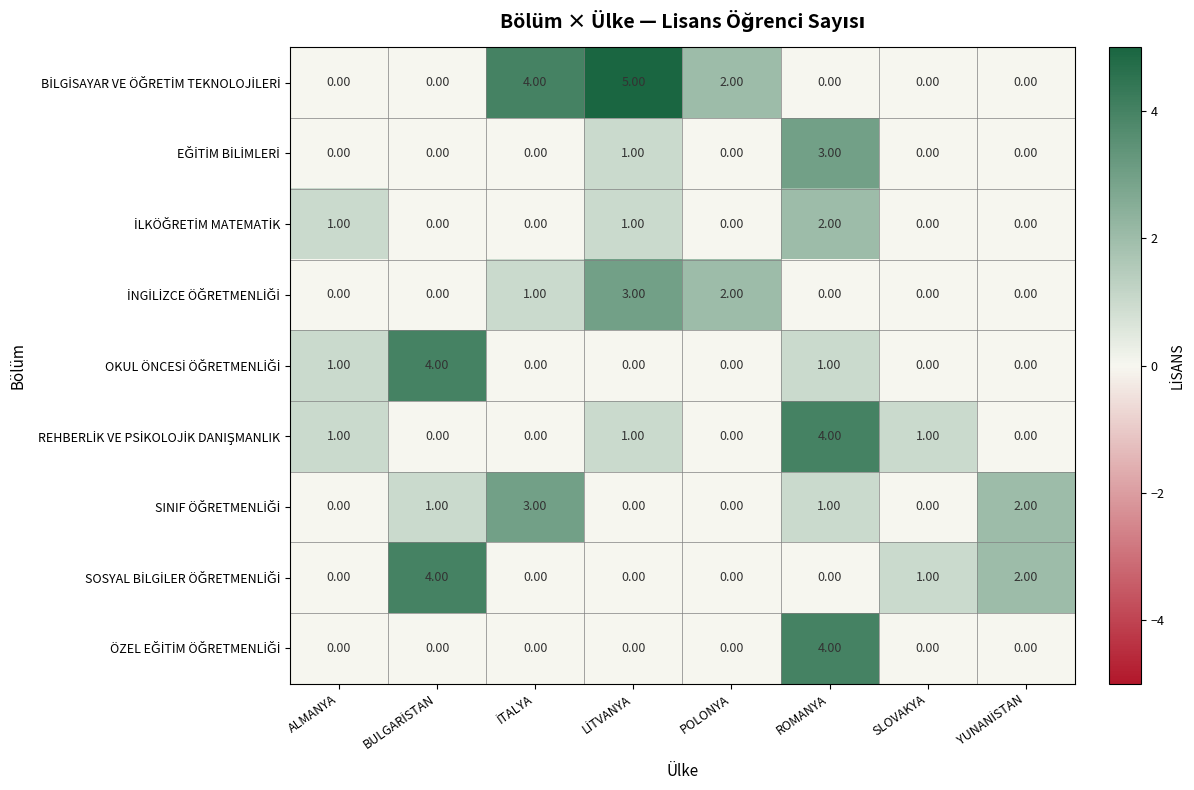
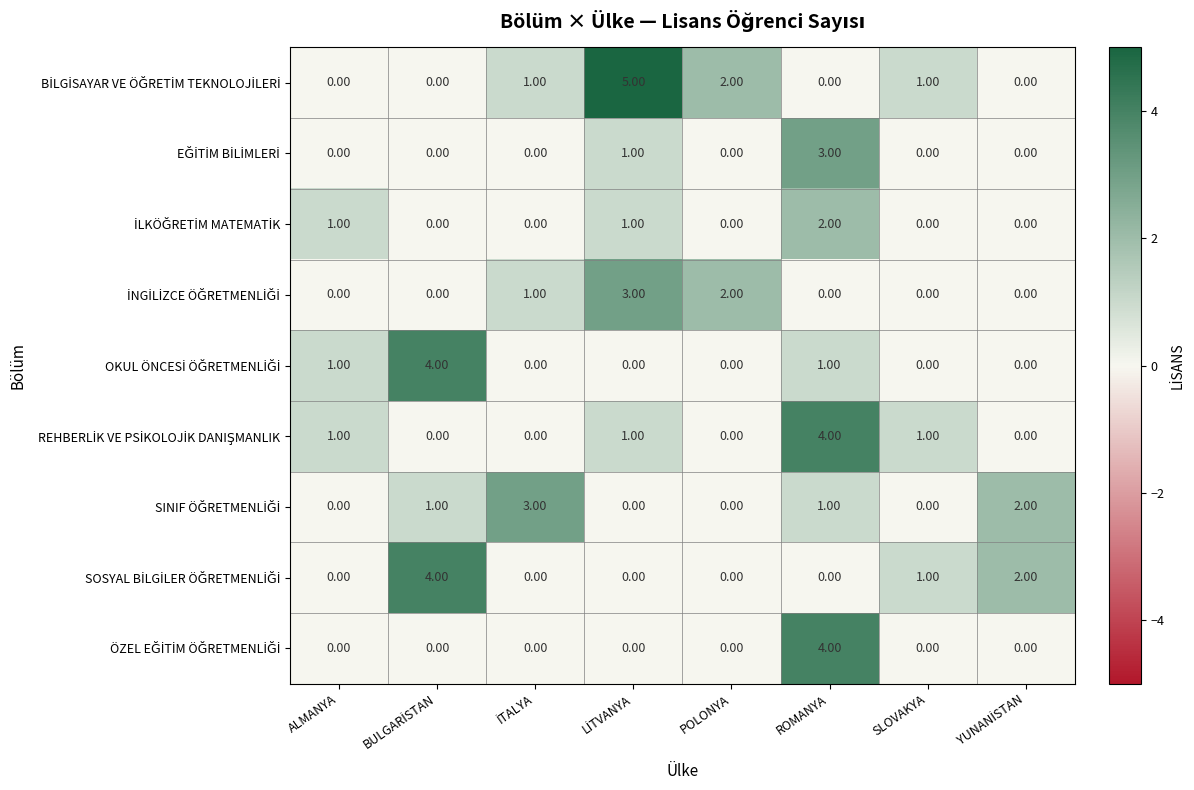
  {
    "BİLGİSAYAR VE ÖĞRETİM TEKNOLOJİLERİ": {
      "ALMANYA": 0.00,
      "BULGARİSTAN": 0.00,
-     "İTALYA": 4.00,
+     "İTALYA": 1.00,
      "LİTVANYA": 5.00,
      "POLONYA": 2.00,
      "ROMANYA": 0.00,
-     "SLOVAKYA": 0.00,
+     "SLOVAKYA": 1.00,
      "YUNANİSTAN": 0.00
    },
    "EĞİTİM BİLİMLERİ": {
      "ALMANYA": 0.00,
      "BULGARİSTAN": 0.00,
      "İTALYA": 0.00,
      "LİTVANYA": 1.00,
      "POLONYA": 0.00,
      "ROMANYA": 3.00,
      "SLOVAKYA": 0.00,
      "YUNANİSTAN": 0.00
    },
    "İLKÖĞRETİM MATEMATİK": {
      "ALMANYA": 1.00,
      "BULGARİSTAN": 0.00,
      "İTALYA": 0.00,
      "LİTVANYA": 1.00,
      "POLONYA": 0.00,
      "ROMANYA": 2.00,
      "SLOVAKYA": 0.00,
      "YUNANİSTAN": 0.00
    },
    "İNGİLİZCE ÖĞRETMENLİĞİ": {
      "ALMANYA": 0.00,
      "BULGARİSTAN": 0.00,
      "İTALYA": 1.00,
      "LİTVANYA": 3.00,
      "POLONYA": 2.00,
      "ROMANYA": 0.00,
      "SLOVAKYA": 0.00,
      "YUNANİSTAN": 0.00
    },
    "OKUL ÖNCESİ ÖĞRETMENLİĞİ": {
      "ALMANYA": 1.00,
      "BULGARİSTAN": 4.00,
      "İTALYA": 0.00,
      "LİTVANYA": 0.00,
      "POLONYA": 0.00,
      "ROMANYA": 1.00,
      "SLOVAKYA": 0.00,
      "YUNANİSTAN": 0.00
    },
    "REHBERLİK VE PSİKOLOJİK DANIŞMANLIK": {
      "ALMANYA": 1.00,
      "BULGARİSTAN": 0.00,
      "İTALYA": 0.00,
      "LİTVANYA": 1.00,
      "POLONYA": 0.00,
      "ROMANYA": 4.00,
      "SLOVAKYA": 1.00,
      "YUNANİSTAN": 0.00
    },
    "SINIF ÖĞRETMENLİĞİ": {
      "ALMANYA": 0.00,
      "BULGARİSTAN": 1.00,
      "İTALYA": 3.00,
      "LİTVANYA": 0.00,
      "POLONYA": 0.00,
      "ROMANYA": 1.00,
      "SLOVAKYA": 0.00,
      "YUNANİSTAN": 2.00
    },
    "SOSYAL BİLGİLER ÖĞRETMENLİĞİ": {
      "ALMANYA": 0.00,
      "BULGARİSTAN": 4.00,
      "İTALYA": 0.00,
      "LİTVANYA": 0.00,
      "POLONYA": 0.00,
      "ROMANYA": 0.00,
      "SLOVAKYA": 1.00,
      "YUNANİSTAN": 2.00
    },
    "ÖZEL EĞİTİM ÖĞRETMENLİĞİ": {
      "ALMANYA": 0.00,
      "BULGARİSTAN": 0.00,
      "İTALYA": 0.00,
      "LİTVANYA": 0.00,
      "POLONYA": 0.00,
      "ROMANYA": 4.00,
      "SLOVAKYA": 0.00,
      "YUNANİSTAN": 0.00
    }
  }
